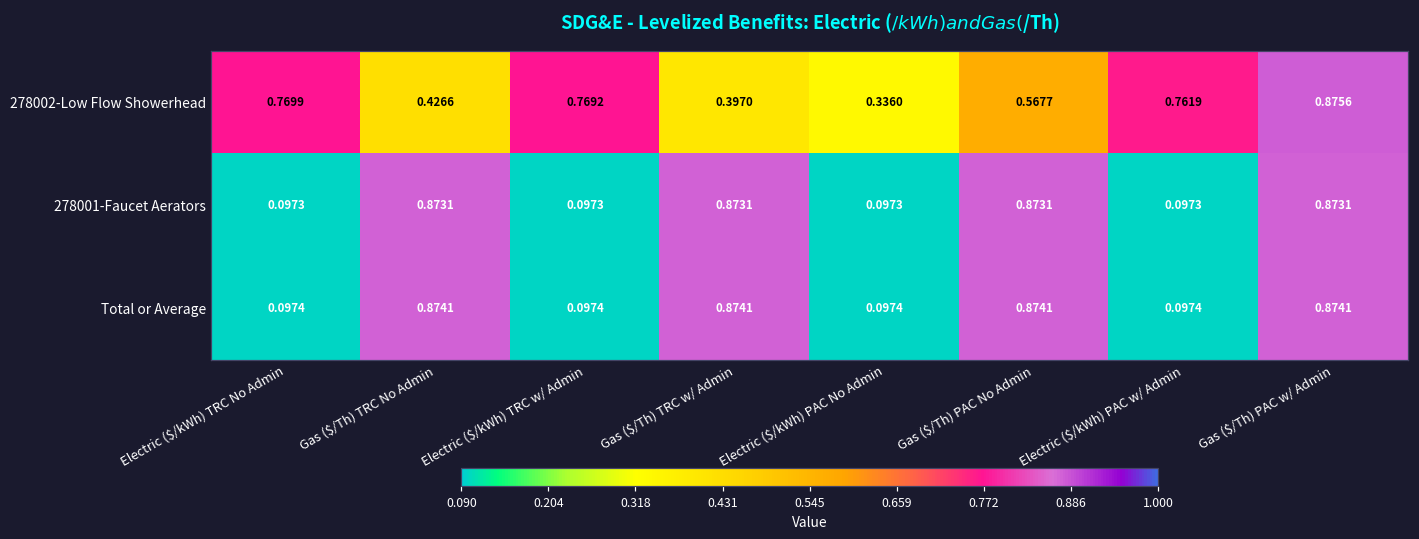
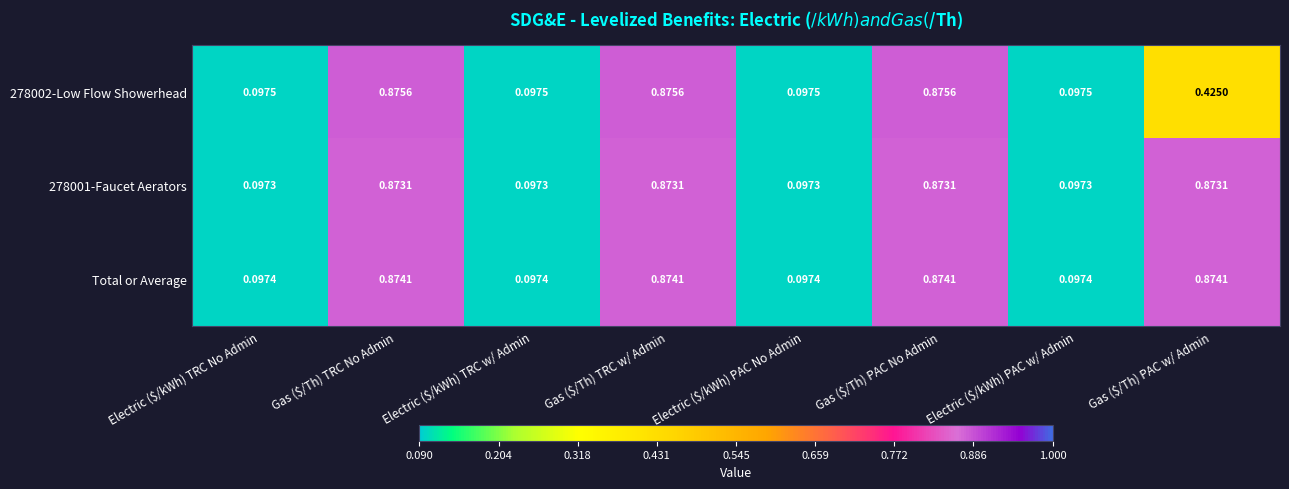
  {
    "278002-Low Flow Showerhead": {
-     "Electric ($/kWh) TRC No Admin": 0.7699,
-     "Gas ($/Th) TRC No Admin": 0.4266,
-     "Electric ($/kWh) TRC w/ Admin": 0.7692,
-     "Gas ($/Th) TRC w/ Admin": 0.3970,
-     "Electric ($/kWh) PAC No Admin": 0.3360,
-     "Gas ($/Th) PAC No Admin": 0.5677,
-     "Electric ($/kWh) PAC w/ Admin": 0.7619,
-     "Gas ($/Th) PAC w/ Admin": 0.8756
+     "Electric ($/kWh) TRC No Admin": 0.0975,
+     "Gas ($/Th) TRC No Admin": 0.8756,
+     "Electric ($/kWh) TRC w/ Admin": 0.0975,
+     "Gas ($/Th) TRC w/ Admin": 0.8756,
+     "Electric ($/kWh) PAC No Admin": 0.0975,
+     "Gas ($/Th) PAC No Admin": 0.8756,
+     "Electric ($/kWh) PAC w/ Admin": 0.0975,
+     "Gas ($/Th) PAC w/ Admin": 0.4250
    },
    "278001-Faucet Aerators": {
      "Electric ($/kWh) TRC No Admin": 0.0973,
      "Gas ($/Th) TRC No Admin": 0.8731,
      "Electric ($/kWh) TRC w/ Admin": 0.0973,
      "Gas ($/Th) TRC w/ Admin": 0.8731,
      "Electric ($/kWh) PAC No Admin": 0.0973,
      "Gas ($/Th) PAC No Admin": 0.8731,
      "Electric ($/kWh) PAC w/ Admin": 0.0973,
      "Gas ($/Th) PAC w/ Admin": 0.8731
    },
    "Total or Average": {
      "Electric ($/kWh) TRC No Admin": 0.0974,
      "Gas ($/Th) TRC No Admin": 0.8741,
      "Electric ($/kWh) TRC w/ Admin": 0.0974,
      "Gas ($/Th) TRC w/ Admin": 0.8741,
      "Electric ($/kWh) PAC No Admin": 0.0974,
      "Gas ($/Th) PAC No Admin": 0.8741,
      "Electric ($/kWh) PAC w/ Admin": 0.0974,
      "Gas ($/Th) PAC w/ Admin": 0.8741
    }
  }
